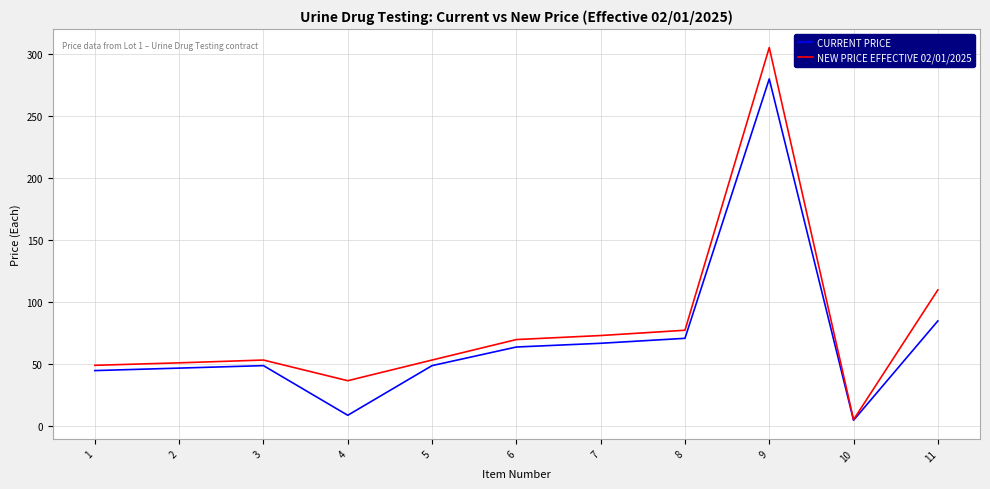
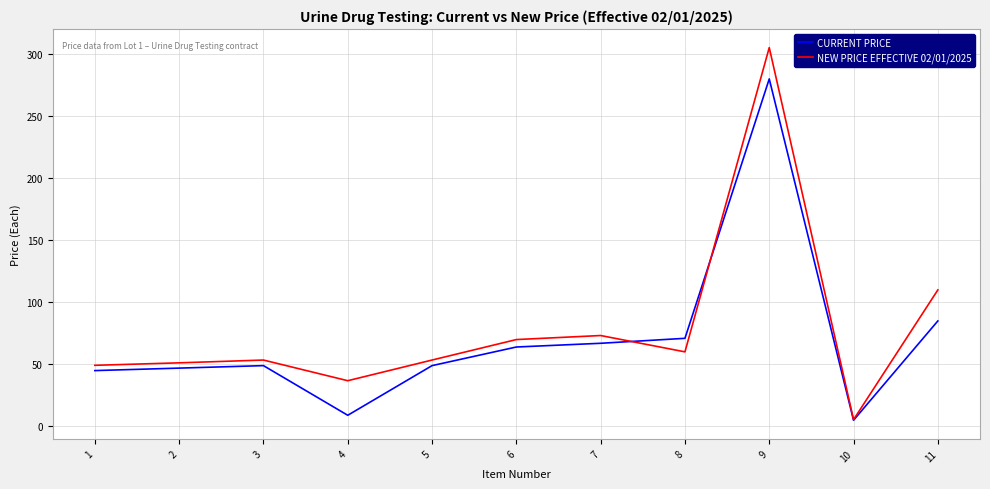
  {
    "CURRENT PRICE": {
      "1": 45,
      "2": 47,
      "3": 49,
      "4": 9,
      "5": 49,
      "6": 64,
      "7": 67,
      "8": 71,
      "9": 280,
      "11": 85
    },
    "NEW PRICE EFFECTIVE 02/01/2025": {
      "1": 49,
      "2": 51,
      "3": 54,
      "4": 37,
      "5": 54,
      "6": 70,
      "7": 73,
-     "8": 78,
+     "8": 60,
      "9": 305,
      "11": 110
    }
  }
